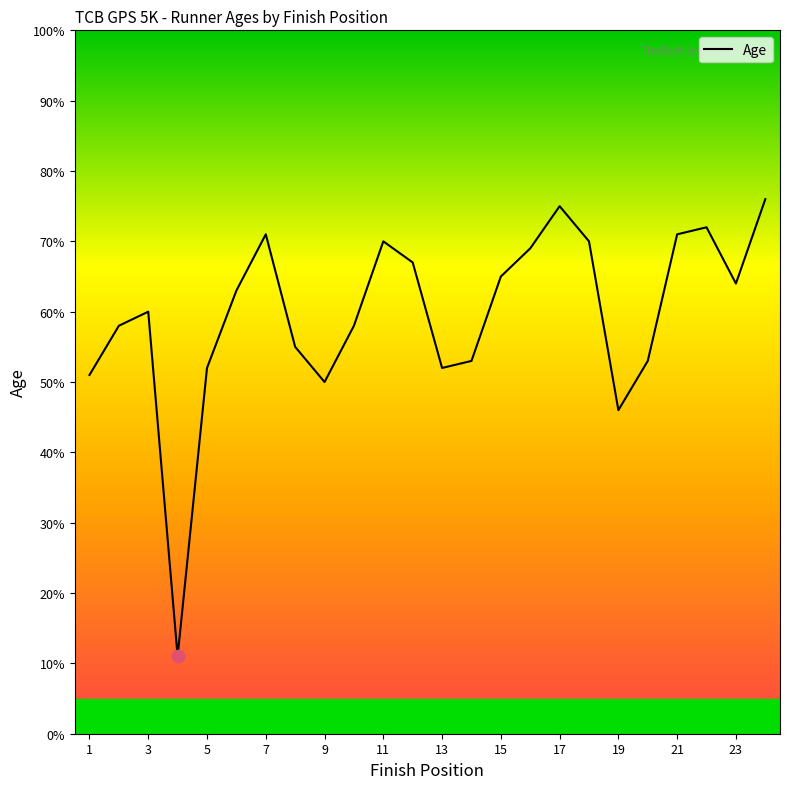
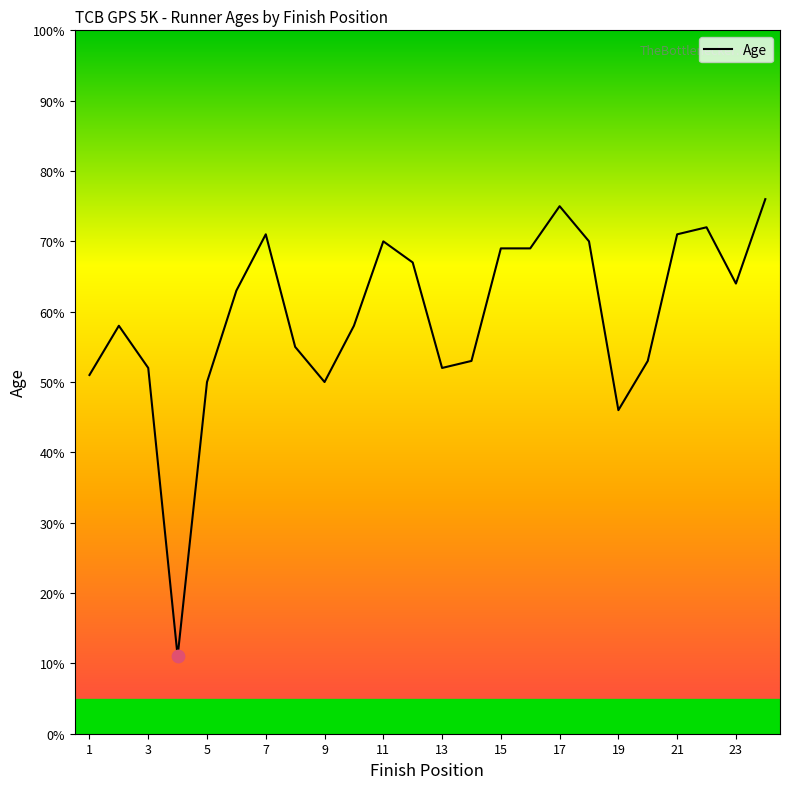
  {
    "Age": {
      "1": "51%",
-     "3": "60%",
-     "5": "52%",
+     "3": "52%",
+     "5": "50%",
      "7": "71%",
      "9": "50%",
      "11": "70%",
      "13": "52%",
-     "15": "65%",
+     "15": "69%",
      "17": "75%",
      "19": "46%",
      "21": "71%",
      "23": "64%"
    }
  }
